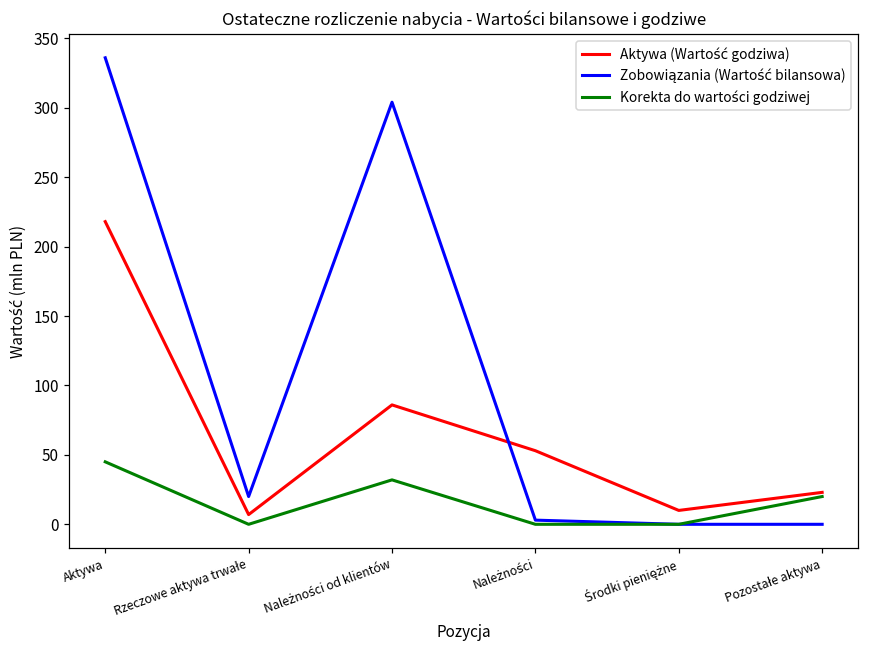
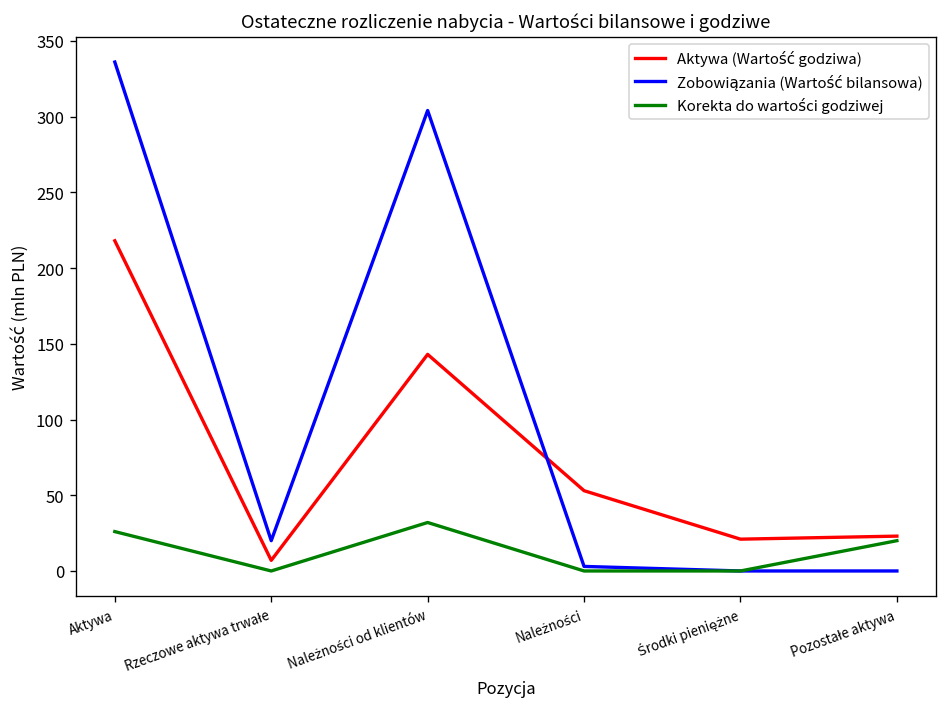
  {
    "Aktywa (Wartość godziwa)": {
      "Aktywa": 218,
      "Rzeczowe aktywa trwałe": 7,
-     "Należności od klientów": 86,
+     "Należności od klientów": 143,
      "Należności": 53,
-     "Środki pieniężne": 10,
+     "Środki pieniężne": 21,
      "Pozostałe aktywa": 23
    },
    "Zobowiązania (Wartość bilansowa)": {
      "Aktywa": 336,
      "Rzeczowe aktywa trwałe": 20,
      "Należności od klientów": 304,
      "Należności": 3,
      "Pozostałe aktywa": 0
    },
    "Korekta do wartości godziwej": {
-     "Aktywa": 45,
+     "Aktywa": 26,
      "Rzeczowe aktywa trwałe": 0,
      "Należności od klientów": 32,
      "Należności": 0,
      "Pozostałe aktywa": 20
    }
  }
